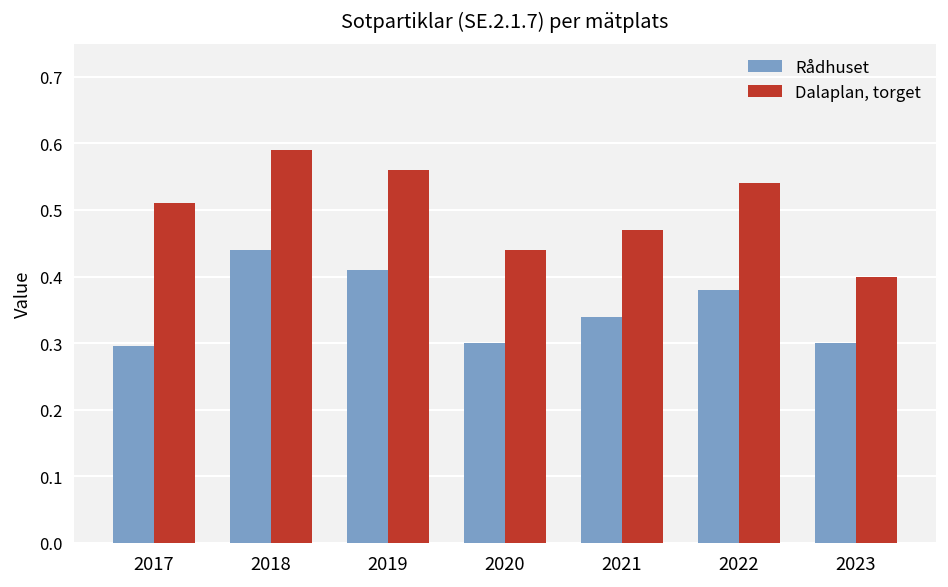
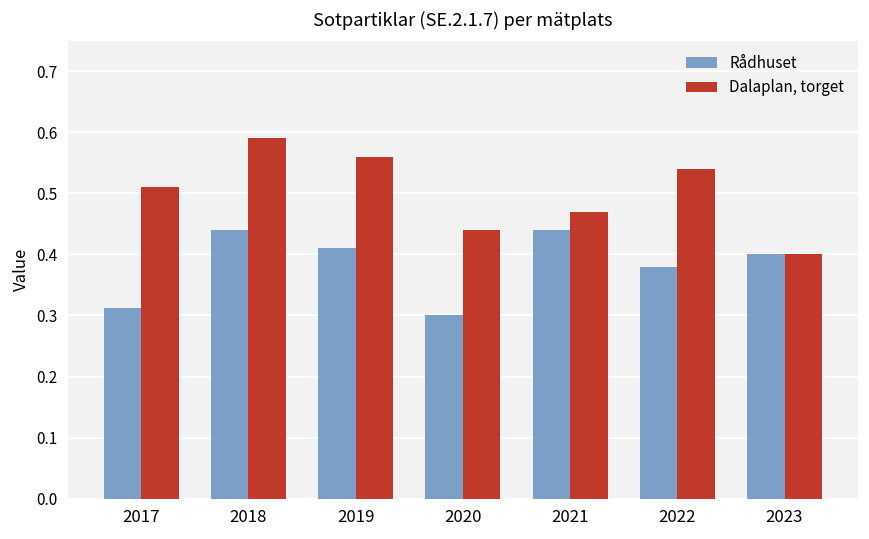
  {
    "Rådhuset": {
-     "2017": 0.30,
+     "2017": 0.31,
      "2018": 0.44,
      "2019": 0.41,
      "2020": 0.30,
-     "2021": 0.34,
+     "2021": 0.44,
      "2022": 0.38,
-     "2023": 0.3
+     "2023": 0.4
    },
    "Dalaplan, torget": {
      "2017": 0.51,
      "2018": 0.59,
      "2019": 0.56,
      "2020": 0.44,
      "2021": 0.47,
      "2022": 0.54,
      "2023": 0.40
    }
  }
